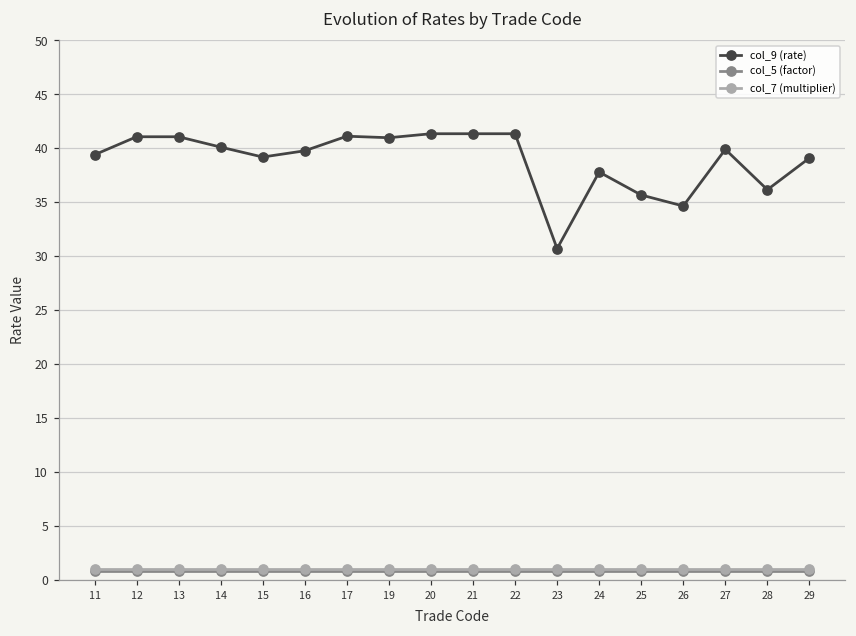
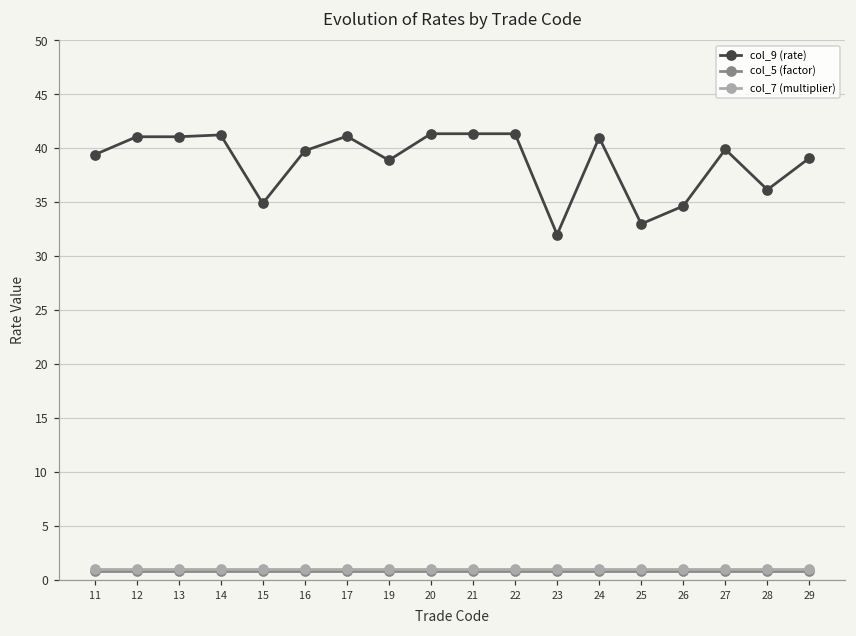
  {
    "col_9 (rate)": {
      "11": 39,
      "12": 41,
      "13": 41,
-     "14": 40,
-     "15": 39,
+     "14": 41,
+     "15": 35,
      "16": 40,
      "17": 41,
-     "19": 41,
+     "19": 39,
      "20": 41,
      "21": 41,
      "22": 41,
-     "23": 31,
-     "24": 38,
-     "25": 36,
+     "23": 32,
+     "24": 41,
+     "25": 33,
      "26": 35,
      "27": 40,
      "28": 36,
      "29": 39
    }
  }
